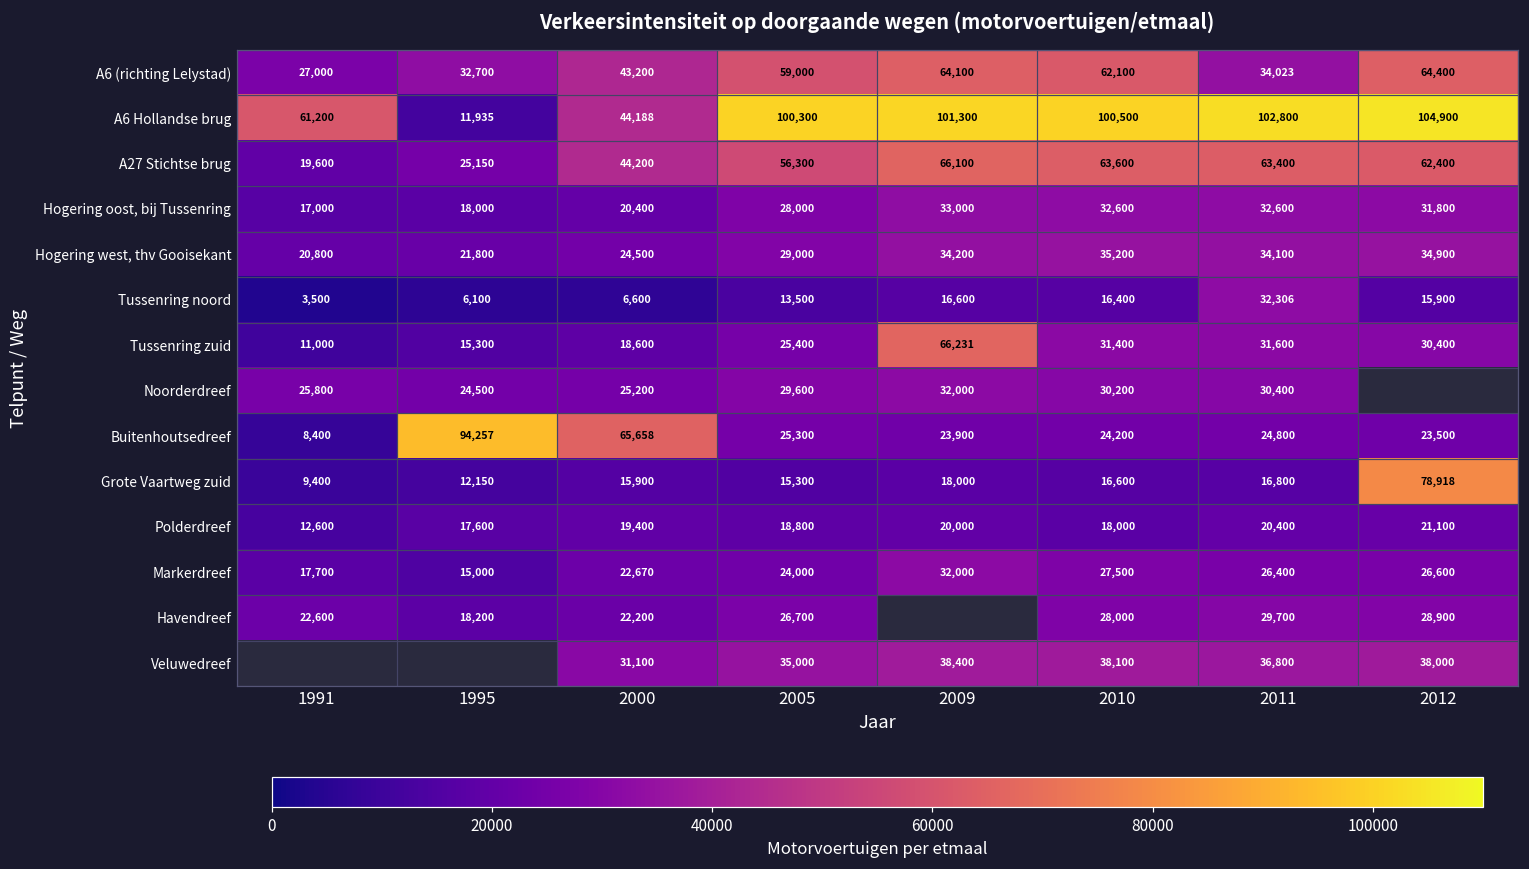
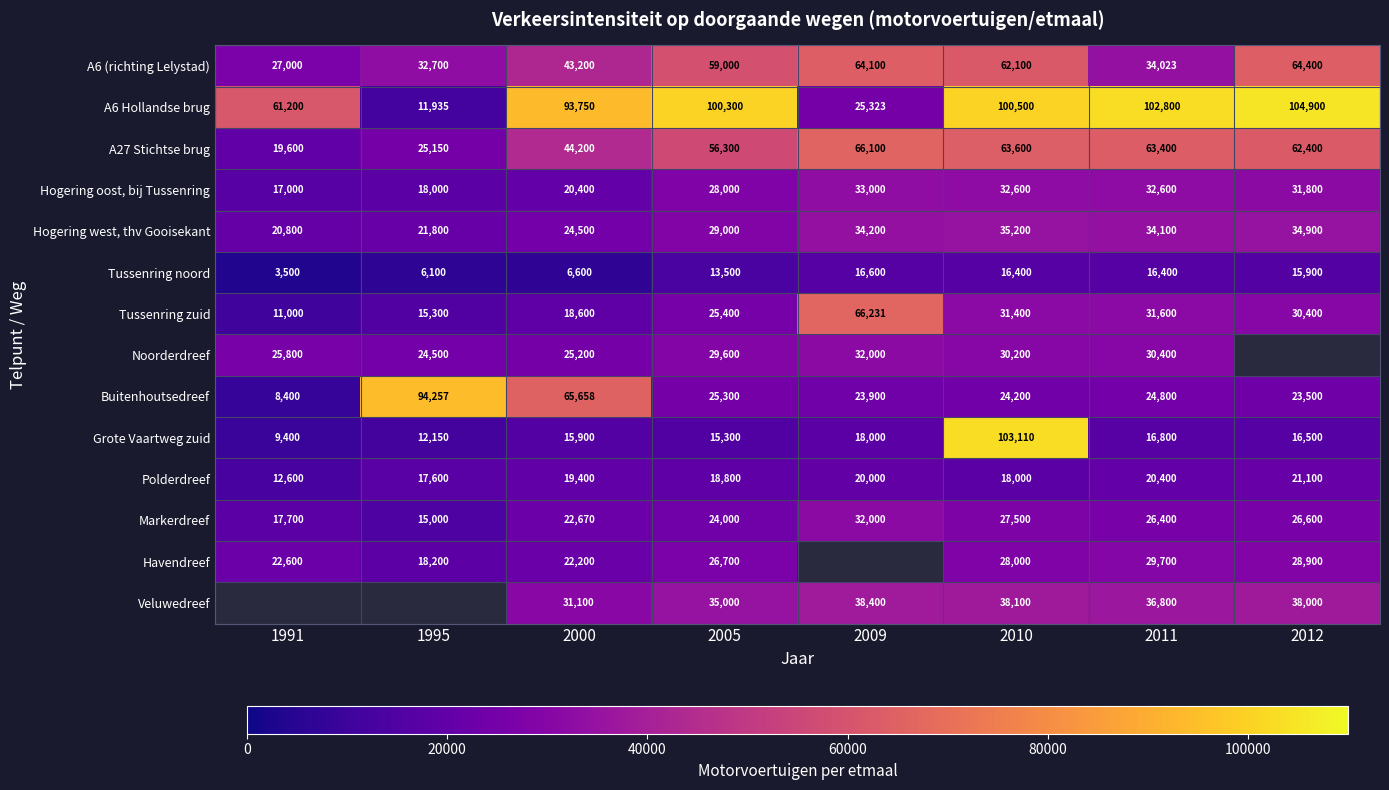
  {
    "A6 (richting Lelystad)": {
      "1991": "27,000",
      "1995": "32,700",
      "2000": "43,200",
      "2005": "59,000",
      "2009": "64,100",
      "2010": "62,100",
      "2011": "34,023",
      "2012": "64,400"
    },
    "A6 Hollandse brug": {
      "1991": "61,200",
      "1995": "11,935",
-     "2000": "44,188",
+     "2000": "93,750",
      "2005": "100,300",
-     "2009": "101,300",
+     "2009": "25,323",
      "2010": "100,500",
      "2011": "102,800",
      "2012": "104,900"
    },
    "A27 Stichtse brug": {
      "1991": "19,600",
      "1995": "25,150",
      "2000": "44,200",
      "2005": "56,300",
      "2009": "66,100",
      "2010": "63,600",
      "2011": "63,400",
      "2012": "62,400"
    },
    "Hogering oost, bij Tussenring": {
      "1991": "17,000",
      "1995": "18,000",
      "2000": "20,400",
      "2005": "28,000",
      "2009": "33,000",
      "2010": "32,600",
      "2011": "32,600",
      "2012": "31,800"
    },
    "Hogering west, thv Gooisekant": {
      "1991": "20,800",
      "1995": "21,800",
      "2000": "24,500",
      "2005": "29,000",
      "2009": "34,200",
      "2010": "35,200",
      "2011": "34,100",
      "2012": "34,900"
    },
    "Tussenring noord": {
      "1991": "3,500",
      "1995": "6,100",
      "2000": "6,600",
      "2005": "13,500",
      "2009": "16,600",
      "2010": "16,400",
-     "2011": "32,306",
+     "2011": "16,400",
      "2012": "15,900"
    },
    "Tussenring zuid": {
      "1991": "11,000",
      "1995": "15,300",
      "2000": "18,600",
      "2005": "25,400",
      "2009": "66,231",
      "2010": "31,400",
      "2011": "31,600",
      "2012": "30,400"
    },
    "Noorderdreef": {
      "1991": "25,800",
      "1995": "24,500",
      "2000": "25,200",
      "2005": "29,600",
      "2009": "32,000",
      "2010": "30,200",
      "2011": "30,400"
    },
    "Buitenhoutsedreef": {
      "1991": "8,400",
      "1995": "94,257",
      "2000": "65,658",
      "2005": "25,300",
      "2009": "23,900",
      "2010": "24,200",
      "2011": "24,800",
      "2012": "23,500"
    },
    "Grote Vaartweg zuid": {
      "1991": "9,400",
      "1995": "12,150",
      "2000": "15,900",
      "2005": "15,300",
      "2009": "18,000",
-     "2010": "16,600",
+     "2010": "103,110",
      "2011": "16,800",
-     "2012": "78,918"
+     "2012": "16,500"
    },
    "Polderdreef": {
      "1991": "12,600",
      "1995": "17,600",
      "2000": "19,400",
      "2005": "18,800",
      "2009": "20,000",
      "2010": "18,000",
      "2011": "20,400",
      "2012": "21,100"
    },
    "Markerdreef": {
      "1991": "17,700",
      "1995": "15,000",
      "2000": "22,670",
      "2005": "24,000",
      "2009": "32,000",
      "2010": "27,500",
      "2011": "26,400",
      "2012": "26,600"
    },
    "Havendreef": {
      "1991": "22,600",
      "1995": "18,200",
      "2000": "22,200",
      "2005": "26,700",
      "2010": "28,000",
      "2011": "29,700",
      "2012": "28,900"
    },
    "Veluwedreef": {
      "2000": "31,100",
      "2005": "35,000",
      "2009": "38,400",
      "2010": "38,100",
      "2011": "36,800",
      "2012": "38,000"
    }
  }
